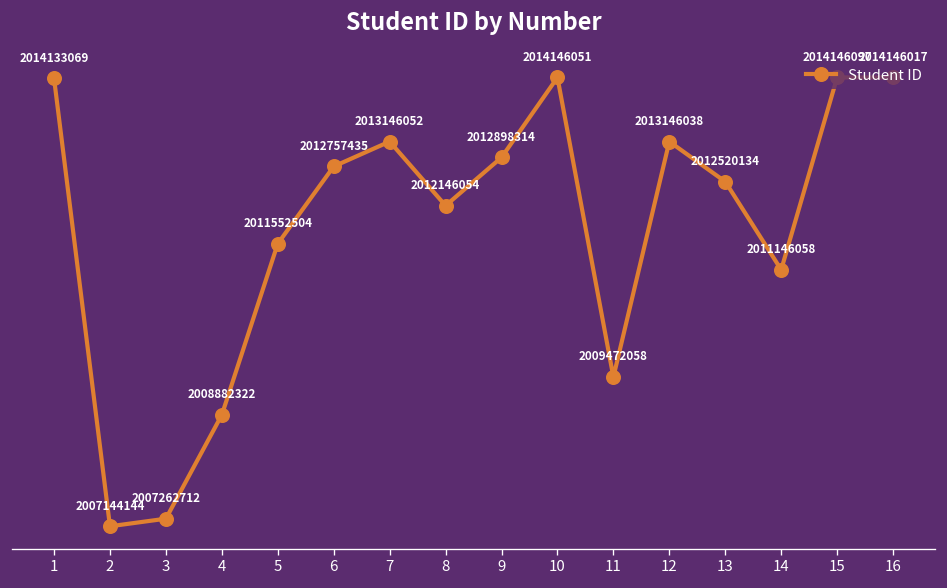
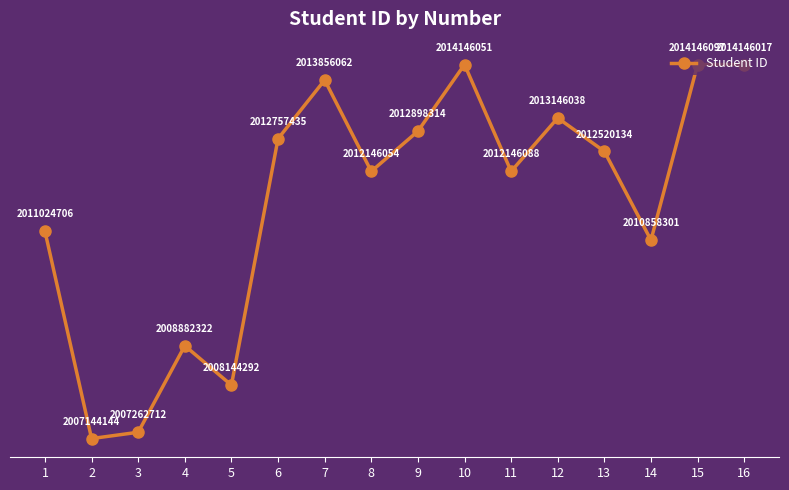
  {
-   "1": 2014133069,
+   "1": 2011024706,
    "2": 2007144144,
    "3": 2007262712,
    "4": 2008882322,
-   "5": 2011552504,
+   "5": 2008144292,
    "6": 2012757435,
-   "7": 2013146052,
+   "7": 2013856062,
    "8": 2012146054,
    "9": 2012898314,
    "10": 2014146051,
-   "11": 2009472058,
+   "11": 2012146088,
    "12": 2013146038,
    "13": 2012520134,
-   "14": 2011146058
+   "14": 2010858301
  }
